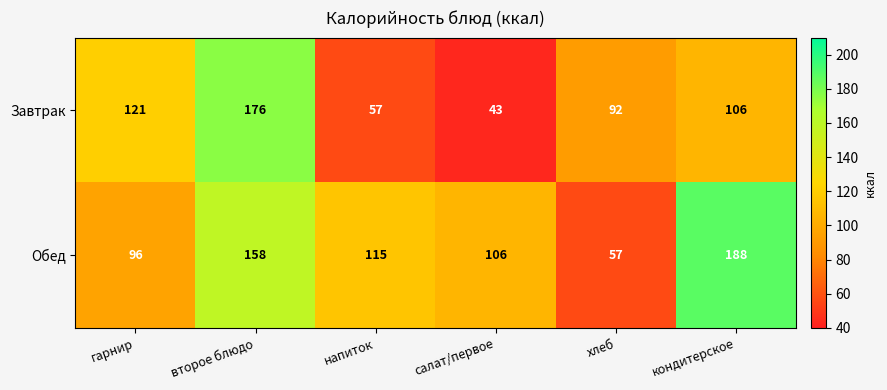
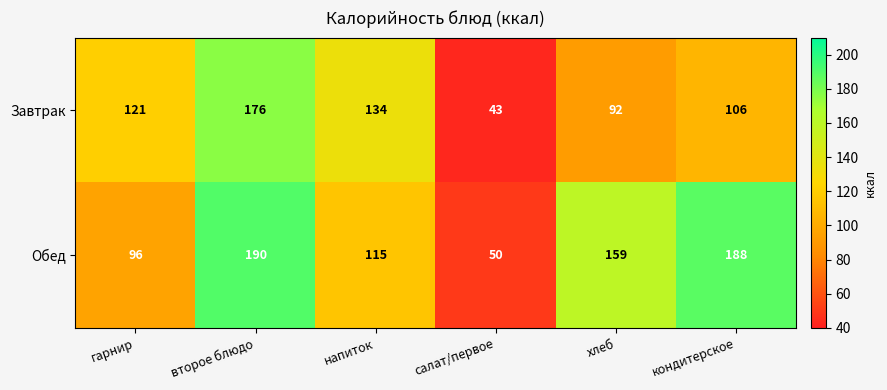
  {
    "Завтрак": {
      "гарнир": 121,
      "второе блюдо": 176,
-     "напиток": 57,
+     "напиток": 134,
      "салат/первое": 43,
      "хлеб": 92,
      "кондитерское": 106
    },
    "Обед": {
      "гарнир": 96,
-     "второе блюдо": 158,
+     "второе блюдо": 190,
      "напиток": 115,
-     "салат/первое": 106,
-     "хлеб": 57,
+     "салат/первое": 50,
+     "хлеб": 159,
      "кондитерское": 188
    }
  }
